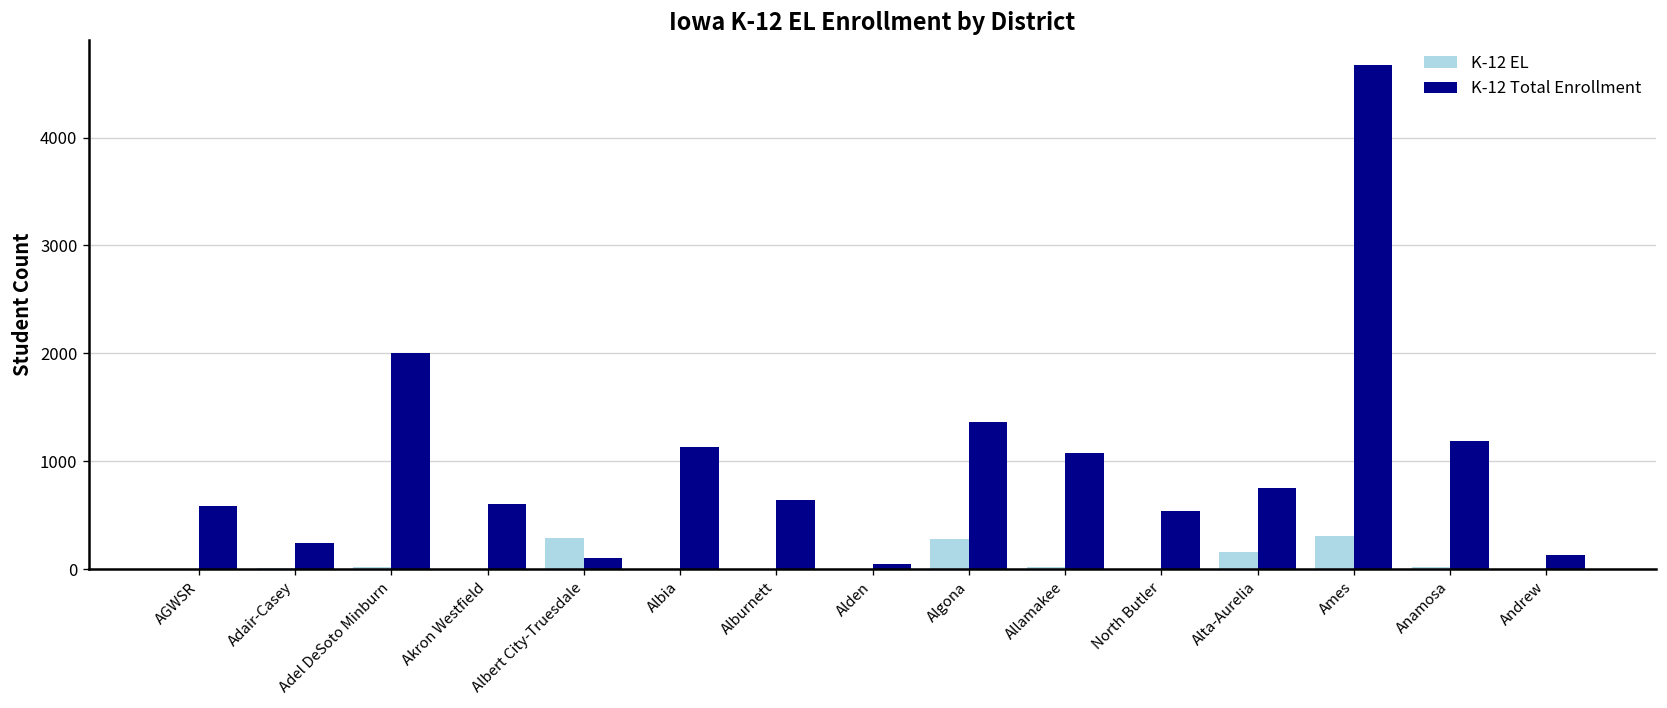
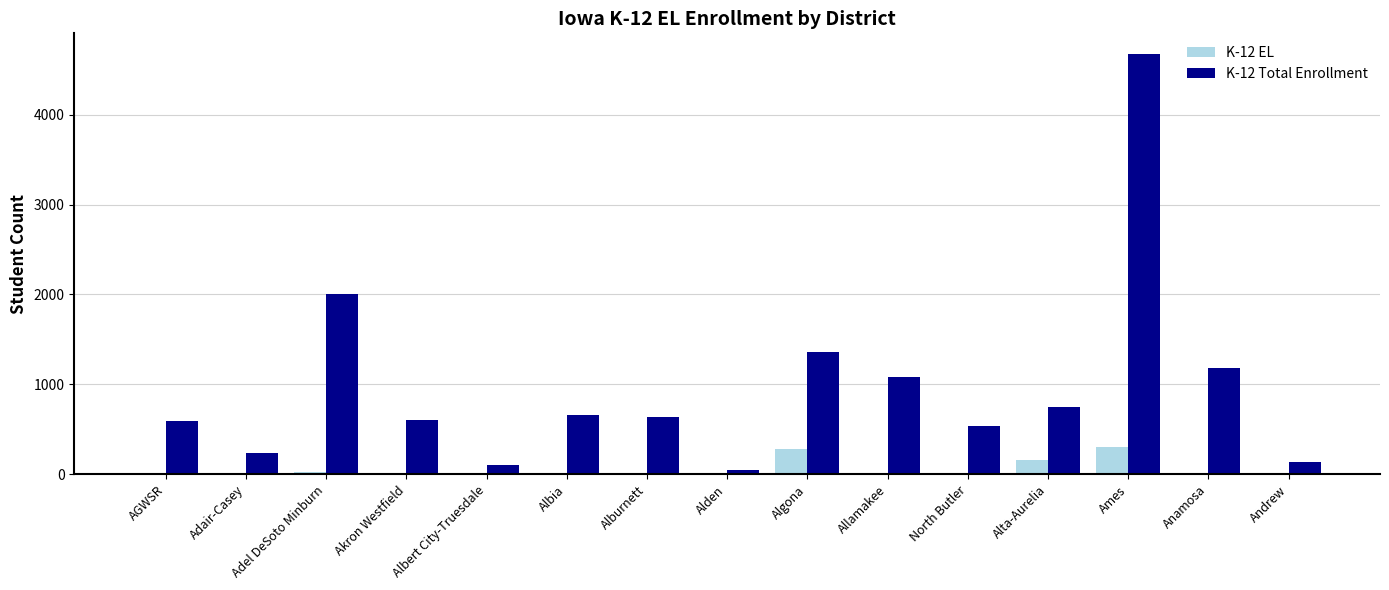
  {
    "K-12 EL": {
-     "Albert City-Truesdale": 300,
+     "Albert City-Truesdale": 0,
      "Algona": 300,
      "North Butler": 0,
      "Alta-Aurelia": 200,
      "Ames": 300,
      "Andrew": 0
    },
    "K-12 Total Enrollment": {
      "AGWSR": 600,
      "Adair-Casey": 200,
      "Adel DeSoto Minburn": 2000,
      "Akron Westfield": 600,
      "Albert City-Truesdale": 100,
-     "Albia": 1100,
+     "Albia": 700,
      "Alburnett": 600,
      "Alden": 0,
      "Algona": 1400,
      "Allamakee": 1100,
      "North Butler": 500,
      "Alta-Aurelia": 800,
      "Ames": 4700,
      "Anamosa": 1200,
      "Andrew": 100
    }
  }
